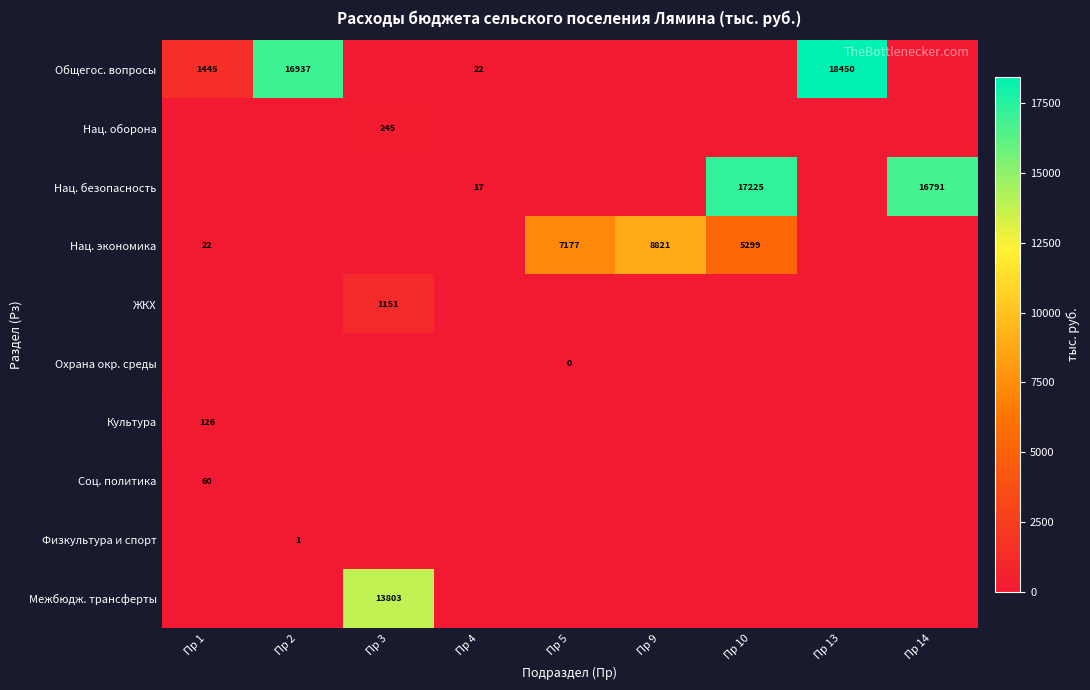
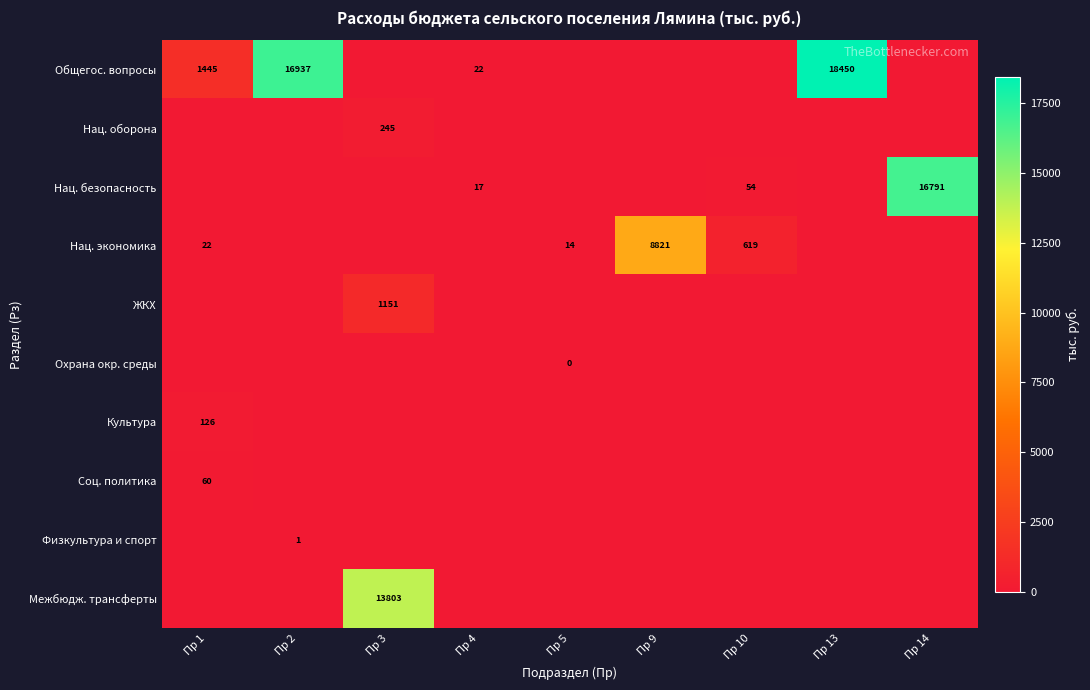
  {
    "Общегос. вопросы": {
      "Пр 1": 1445,
      "Пр 2": 16937,
      "Пр 4": 22,
      "Пр 13": 18450
    },
    "Нац. оборона": {
      "Пр 3": 245
    },
    "Нац. безопасность": {
      "Пр 4": 17,
-     "Пр 10": 17225,
+     "Пр 10": 54,
      "Пр 14": 16791
    },
    "Нац. экономика": {
      "Пр 1": 22,
-     "Пр 5": 7177,
+     "Пр 5": 14,
      "Пр 9": 8821,
-     "Пр 10": 5299
+     "Пр 10": 619
    },
    "ЖКХ": {
      "Пр 3": 1151
    },
    "Охрана окр. среды": {
      "Пр 5": 0
    },
    "Культура": {
      "Пр 1": 126
    },
    "Соц. политика": {
      "Пр 1": 60
    },
    "Физкультура и спорт": {
      "Пр 2": 1
    },
    "Межбюдж. трансферты": {
      "Пр 3": 13803
    }
  }
